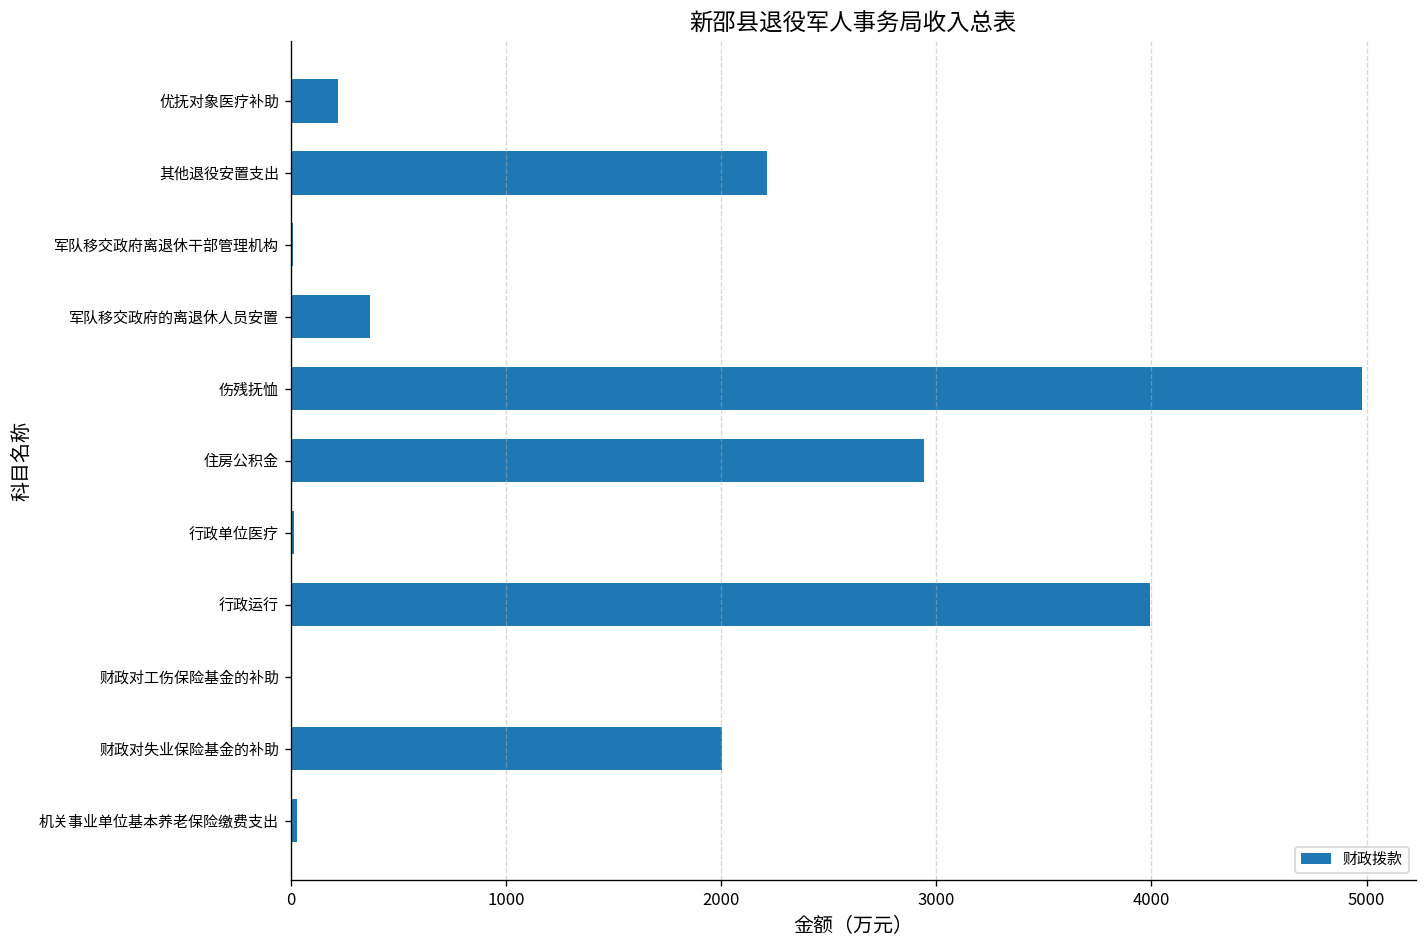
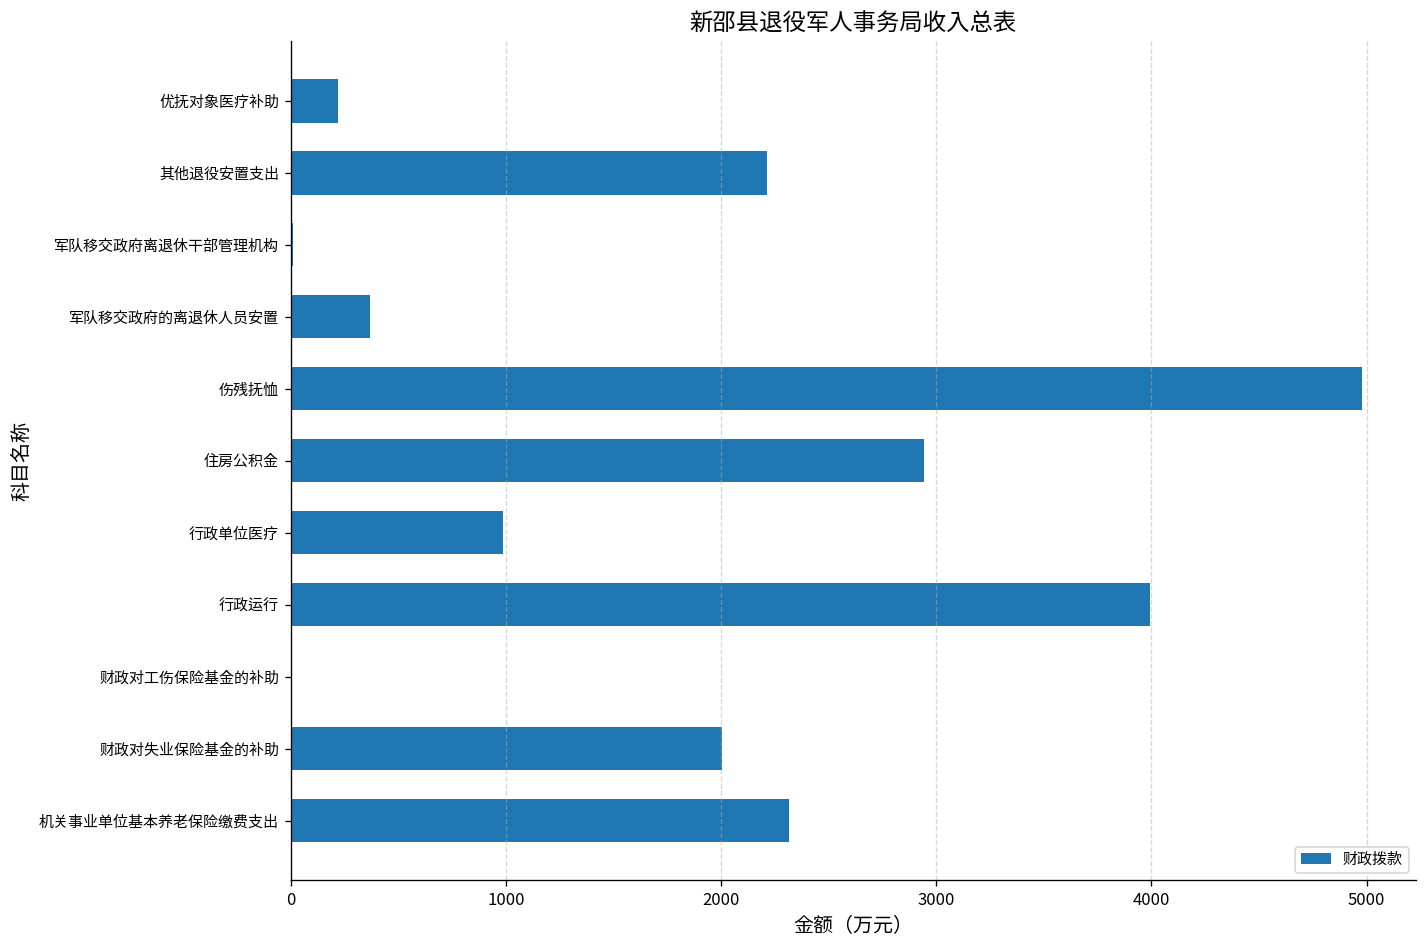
  {
    "优抚对象医疗补助": 220,
    "其他退役安置支出": 2210,
    "军队移交政府的离退休人员安置": 370,
    "伤残抚恤": 4980,
    "住房公积金": 2940,
-   "行政单位医疗": 10,
+   "行政单位医疗": 990,
    "行政运行": 3990,
    "财政对失业保险基金的补助": 2000,
-   "机关事业单位基本养老保险缴费支出": 30
+   "机关事业单位基本养老保险缴费支出": 2310
  }
